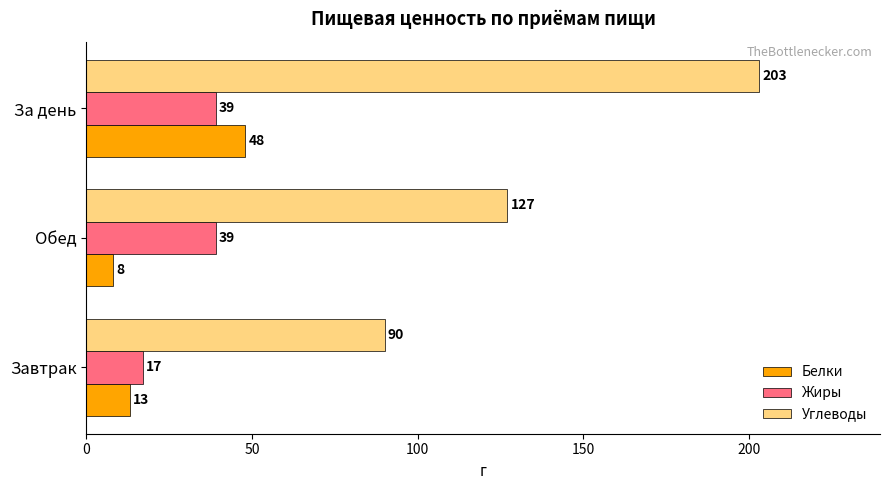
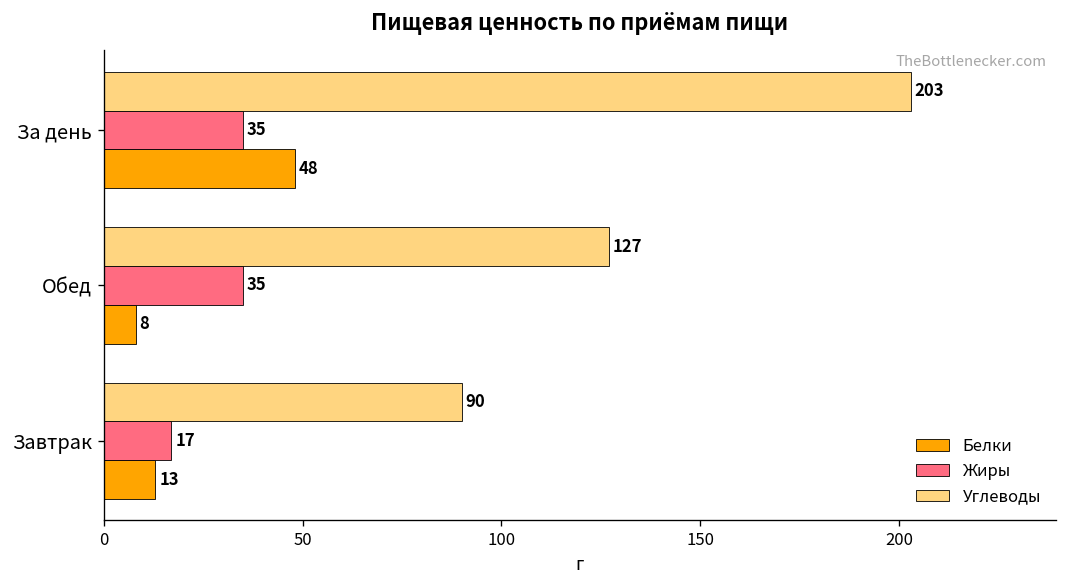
  {
    "Белки": {
      "За день": 48,
      "Обед": 8,
      "Завтрак": 13
    },
    "Жиры": {
-     "За день": 39,
-     "Обед": 39,
+     "За день": 35,
+     "Обед": 35,
      "Завтрак": 17
    },
    "Углеводы": {
      "За день": 203,
      "Обед": 127,
      "Завтрак": 90
    }
  }
